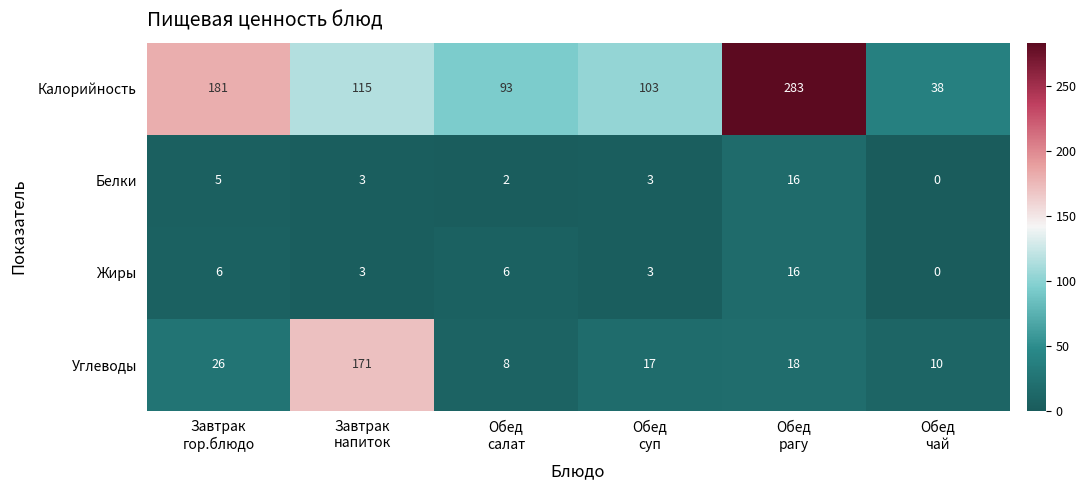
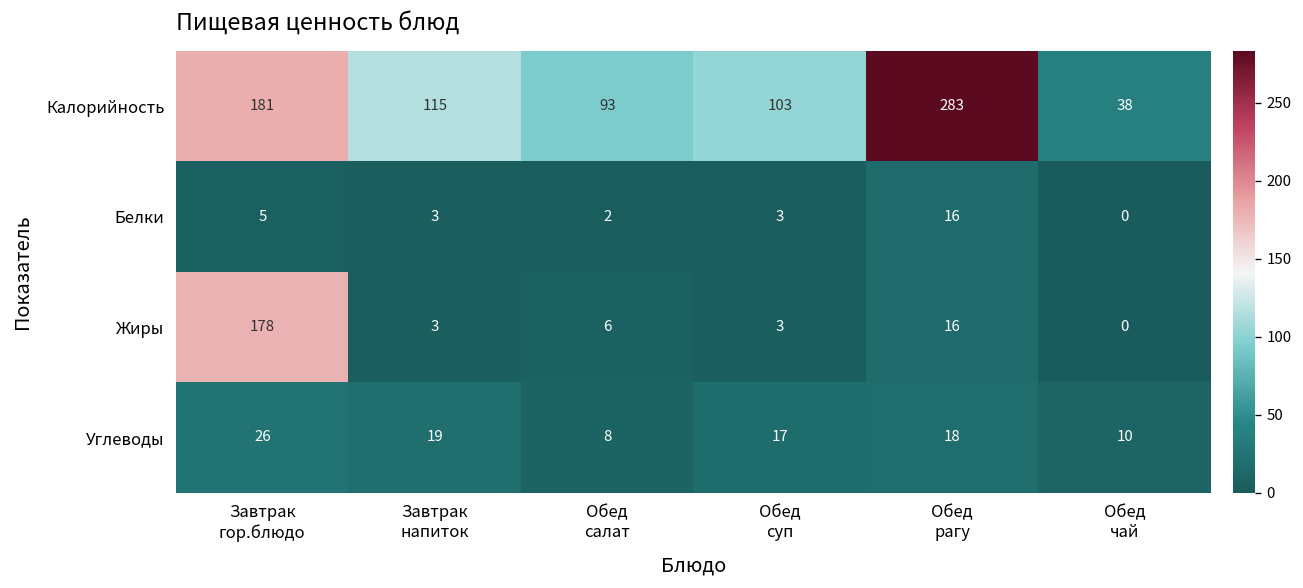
  {
    "Калорийность": {
      "Завтрак гор.блюдо": 181,
      "Завтрак напиток": 115,
      "Обед салат": 93,
      "Обед суп": 103,
      "Обед рагу": 283,
      "Обед чай": 38
    },
    "Белки": {
      "Завтрак гор.блюдо": 5,
      "Завтрак напиток": 3,
      "Обед салат": 2,
      "Обед суп": 3,
      "Обед рагу": 16,
      "Обед чай": 0
    },
    "Жиры": {
-     "Завтрак гор.блюдо": 6,
+     "Завтрак гор.блюдо": 178,
      "Завтрак напиток": 3,
      "Обед салат": 6,
      "Обед суп": 3,
      "Обед рагу": 16,
      "Обед чай": 0
    },
    "Углеводы": {
      "Завтрак гор.блюдо": 26,
-     "Завтрак напиток": 171,
+     "Завтрак напиток": 19,
      "Обед салат": 8,
      "Обед суп": 17,
      "Обед рагу": 18,
      "Обед чай": 10
    }
  }
